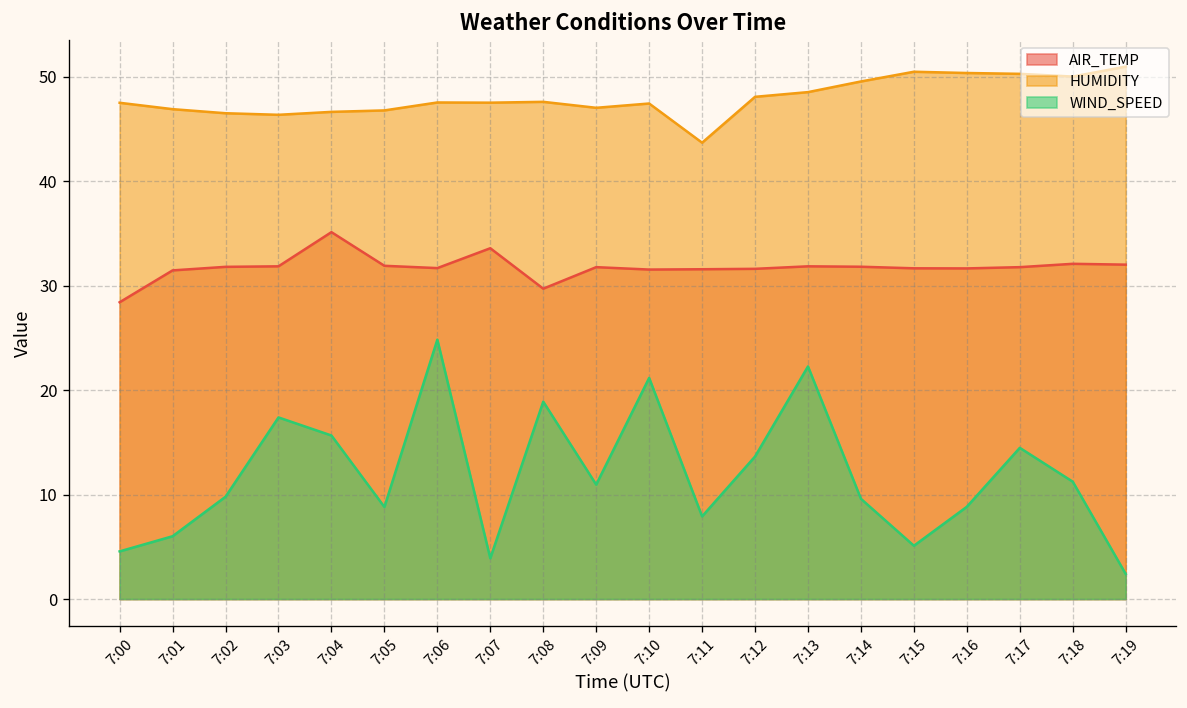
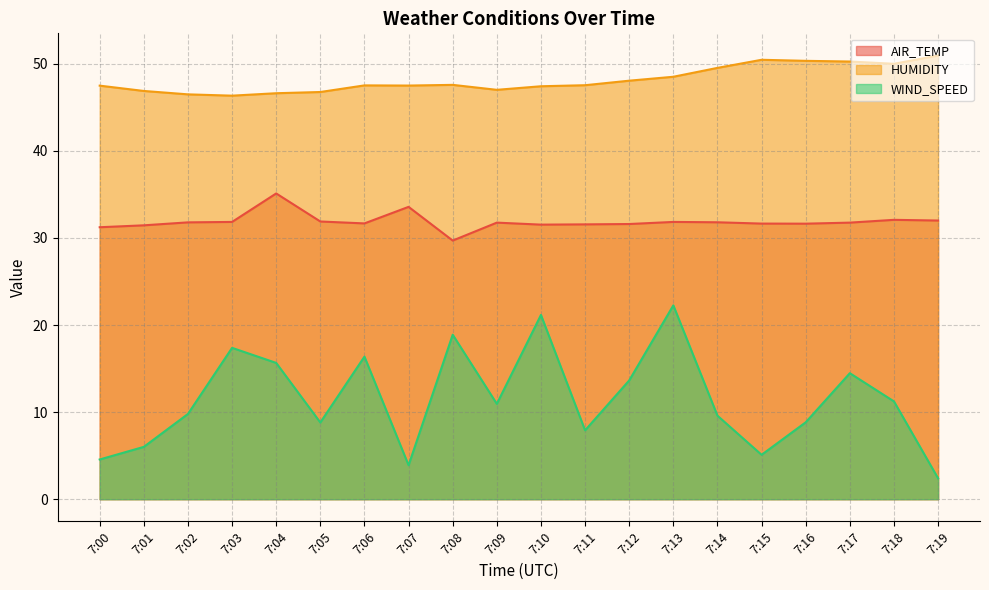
  {
    "AIR_TEMP": {
-     "7:00": 28,
+     "7:00": 31,
      "7:01": 31,
      "7:02": 32,
      "7:03": 32,
      "7:04": 35,
      "7:05": 32,
      "7:06": 32,
      "7:07": 34,
      "7:08": 30,
      "7:09": 32,
      "7:10": 32,
      "7:11": 32,
      "7:12": 32,
      "7:13": 32,
      "7:14": 32,
      "7:15": 32,
      "7:16": 32,
      "7:17": 32,
      "7:18": 32,
      "7:19": 32
    },
    "HUMIDITY": {
      "7:00": 47,
      "7:01": 47,
      "7:02": 46,
      "7:03": 46,
      "7:04": 47,
      "7:05": 47,
      "7:06": 48,
      "7:07": 48,
      "7:08": 48,
      "7:09": 47,
      "7:10": 47,
-     "7:11": 44,
+     "7:11": 48,
      "7:12": 48,
      "7:13": 49,
      "7:14": 50,
      "7:15": 50,
      "7:16": 50,
      "7:17": 50
    },
    "WIND_SPEED": {
      "7:00": 5,
      "7:01": 6,
      "7:02": 10,
      "7:03": 17,
      "7:04": 16,
      "7:05": 9,
-     "7:06": 25,
+     "7:06": 16,
      "7:07": 4,
      "7:08": 19,
      "7:09": 11,
      "7:10": 21,
      "7:11": 8,
      "7:12": 14,
      "7:13": 22,
      "7:14": 10,
      "7:15": 5,
      "7:16": 9,
      "7:17": 14,
      "7:18": 11,
      "7:19": 2
    }
  }
